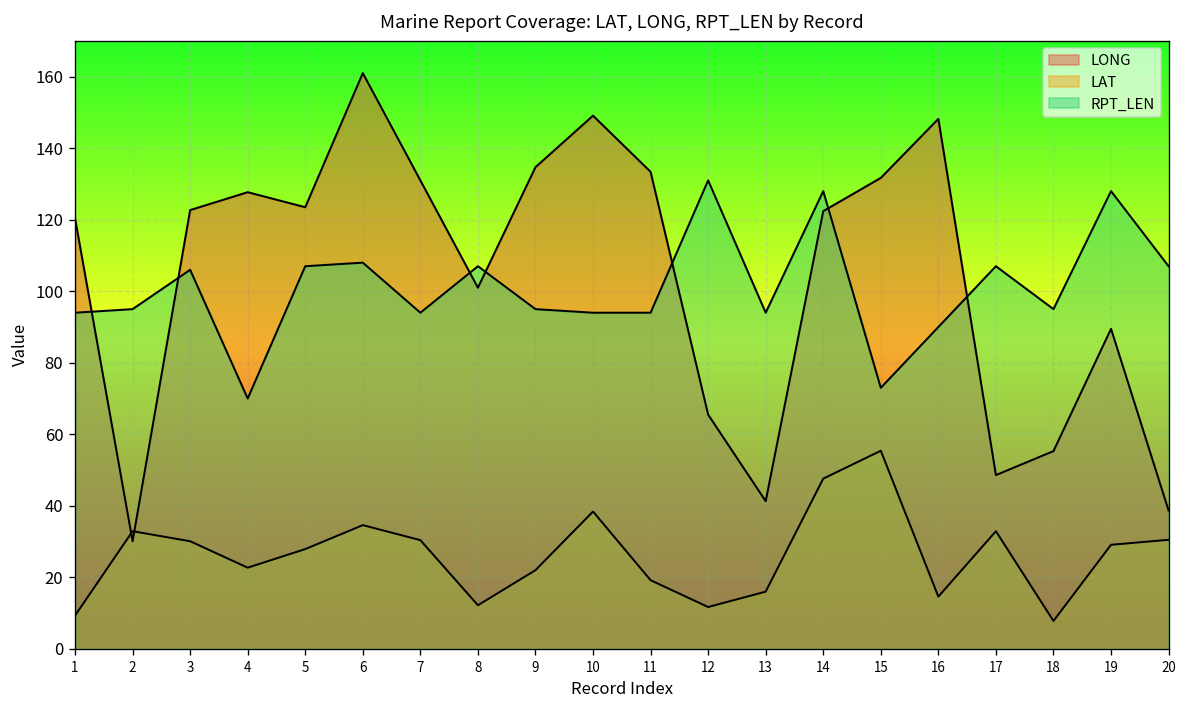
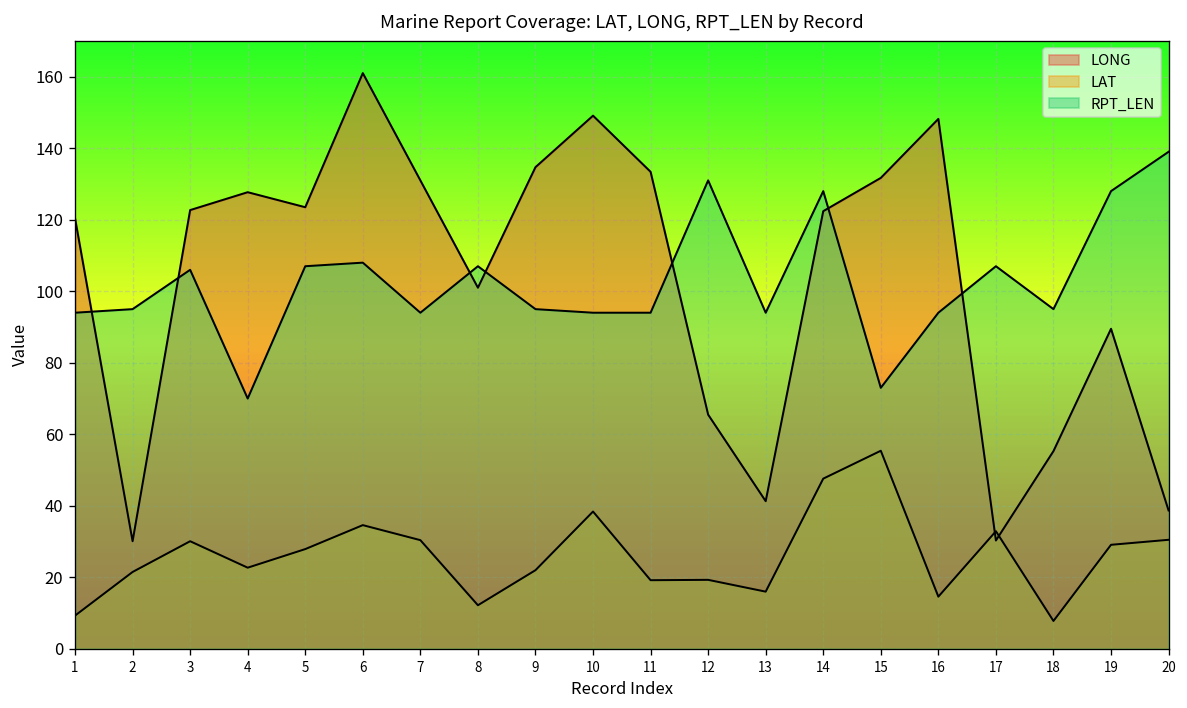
  {
    "LONG": {
      "1": 120,
      "2": 30,
      "3": 123,
      "4": 128,
      "5": 124,
      "6": 161,
      "7": 131,
      "8": 101,
      "9": 135,
      "10": 149,
      "11": 133,
      "12": 66,
      "13": 41,
      "14": 122,
      "15": 132,
      "16": 148,
-     "17": 49,
+     "17": 30,
      "18": 55,
      "19": 90,
      "20": 39
    },
    "LAT": {
      "1": 9,
-     "2": 33,
+     "2": 22,
      "3": 30,
      "4": 23,
      "5": 28,
      "6": 35,
      "7": 30,
      "8": 12,
      "9": 22,
      "10": 38,
      "11": 19,
-     "12": 12,
+     "12": 19,
      "13": 16,
      "14": 48,
      "15": 55,
      "16": 15,
      "17": 33,
      "18": 8,
      "19": 29,
      "20": 31
    },
    "RPT_LEN": {
      "1": 94,
      "2": 95,
      "3": 106,
      "4": 70,
      "5": 107,
      "6": 108,
      "7": 94,
      "8": 107,
      "9": 95,
      "10": 94,
      "11": 94,
      "12": 131,
      "13": 94,
      "14": 128,
      "15": 73,
-     "16": 90,
+     "16": 94,
      "17": 107,
      "18": 95,
      "19": 128,
-     "20": 107
+     "20": 139
    }
  }
